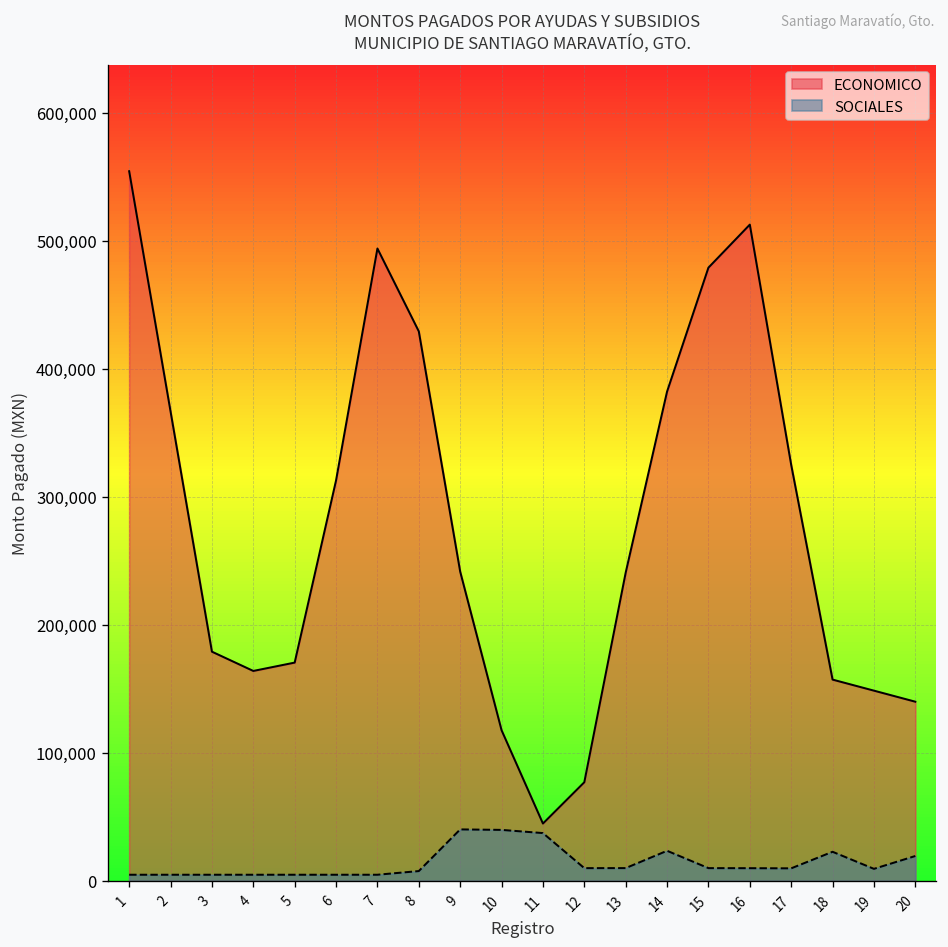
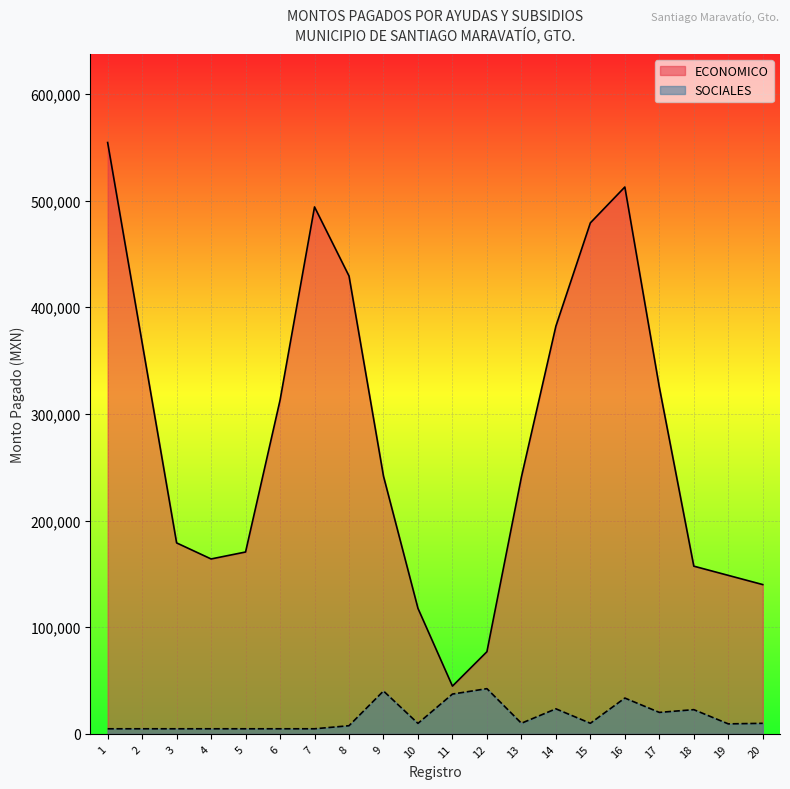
  {
    "ECONOMICO": {
      "1": "554,000",
      "2": "367,000",
      "3": "179,000",
      "4": "164,000",
      "5": "171,000",
      "6": "313,000",
      "7": "494,000",
      "8": "429,000",
      "9": "242,000",
      "10": "118,000",
      "11": "45,000",
      "12": "77,000",
      "13": "241,000",
      "14": "382,000",
      "15": "479,000",
      "16": "513,000",
      "17": "325,000",
      "18": "157,000",
      "19": "149,000",
      "20": "140,000"
    },
    "SOCIALES": {
      "1": "5,000",
      "2": "5,000",
      "3": "5,000",
      "4": "5,000",
      "5": "5,000",
      "6": "5,000",
      "7": "5,000",
      "8": "8,000",
      "9": "40,000",
-     "10": "40,000",
+     "10": "10,000",
      "11": "37,000",
-     "12": "10,000",
+     "12": "42,000",
      "13": "10,000",
      "14": "24,000",
      "15": "10,000",
-     "16": "10,000",
-     "17": "10,000",
+     "16": "34,000",
+     "17": "20,000",
      "18": "23,000",
      "19": "9,000",
-     "20": "19,000"
+     "20": "10,000"
    }
  }
